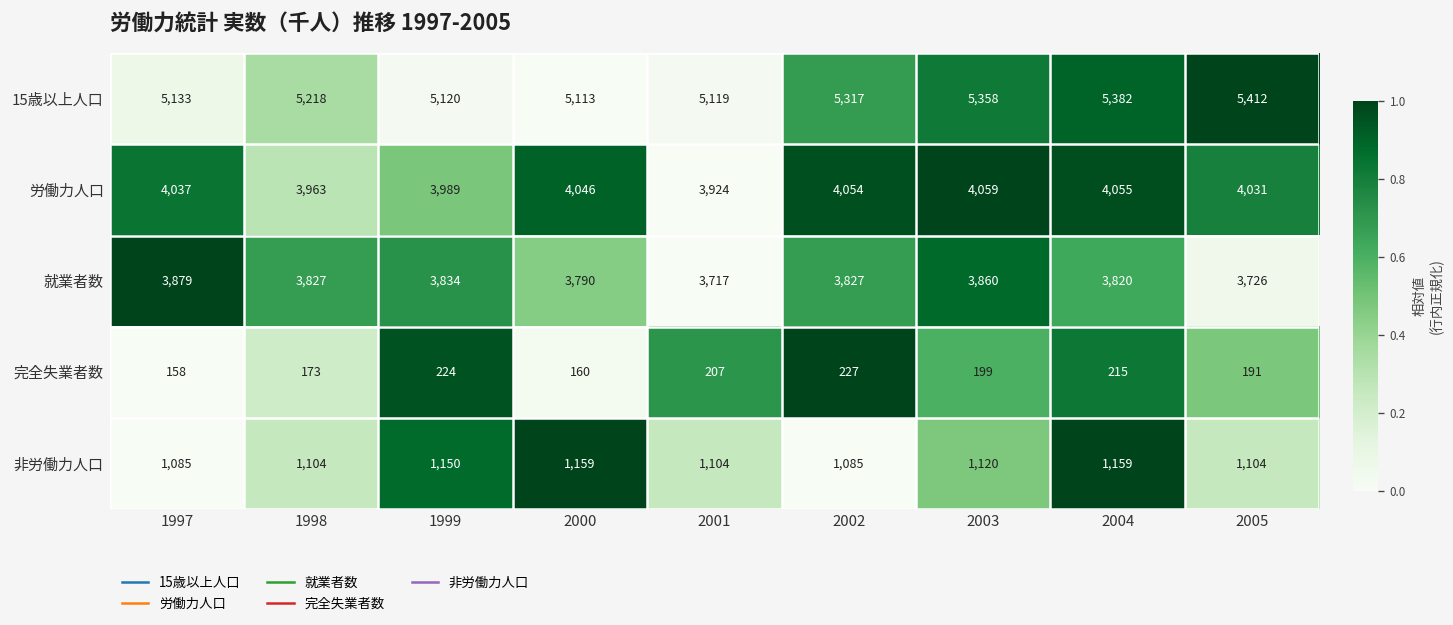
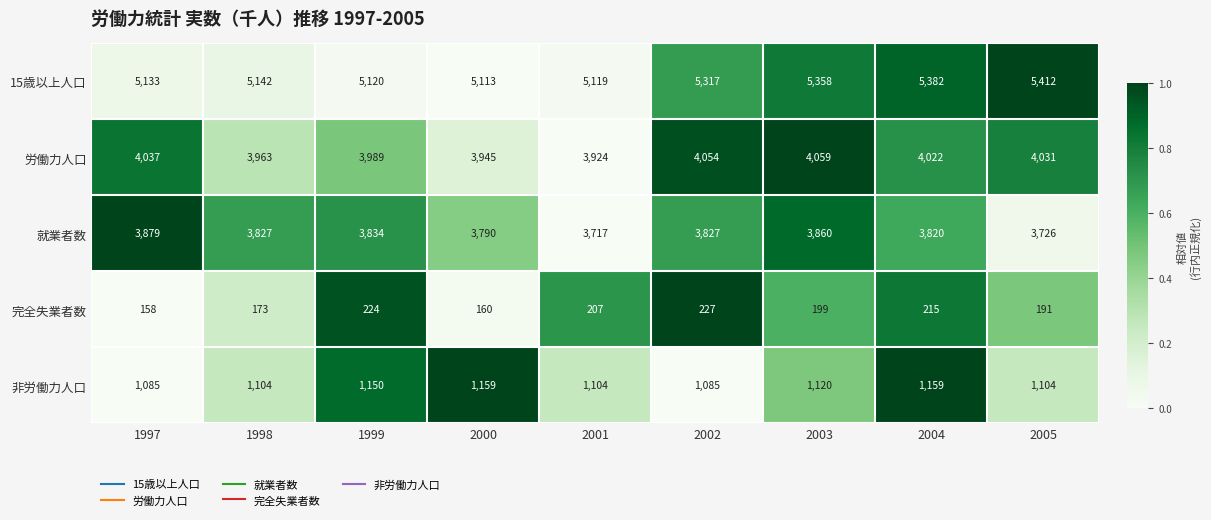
  {
    "15歳以上人口": {
      "1997": "5,133",
-     "1998": "5,218",
+     "1998": "5,142",
      "1999": "5,120",
      "2000": "5,113",
      "2001": "5,119",
      "2002": "5,317",
      "2003": "5,358",
      "2004": "5,382",
      "2005": "5,412"
    },
    "労働力人口": {
      "1997": "4,037",
      "1998": "3,963",
      "1999": "3,989",
-     "2000": "4,046",
+     "2000": "3,945",
      "2001": "3,924",
      "2002": "4,054",
      "2003": "4,059",
-     "2004": "4,055",
+     "2004": "4,022",
      "2005": "4,031"
    },
    "就業者数": {
      "1997": "3,879",
      "1998": "3,827",
      "1999": "3,834",
      "2000": "3,790",
      "2001": "3,717",
      "2002": "3,827",
      "2003": "3,860",
      "2004": "3,820",
      "2005": "3,726"
    },
    "完全失業者数": {
      "1997": "158",
      "1998": "173",
      "1999": "224",
      "2000": "160",
      "2001": "207",
      "2002": "227",
      "2003": "199",
      "2004": "215",
      "2005": "191"
    },
    "非労働力人口": {
      "1997": "1,085",
      "1998": "1,104",
      "1999": "1,150",
      "2000": "1,159",
      "2001": "1,104",
      "2002": "1,085",
      "2003": "1,120",
      "2004": "1,159",
      "2005": "1,104"
    }
  }
